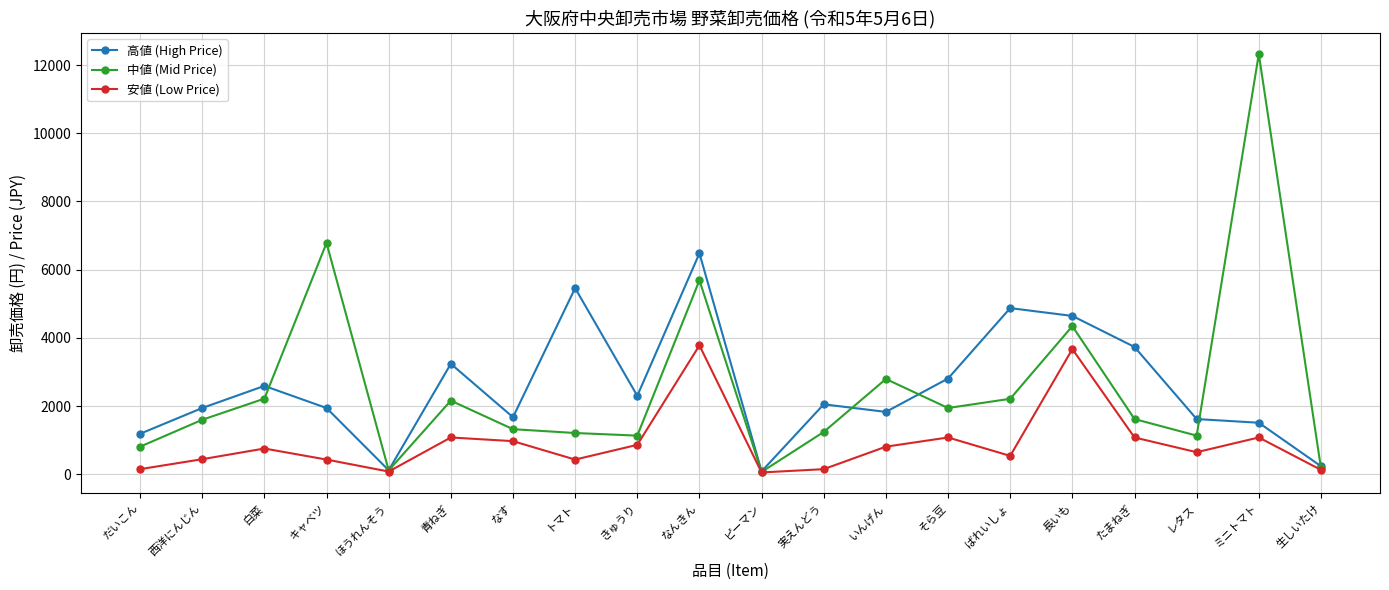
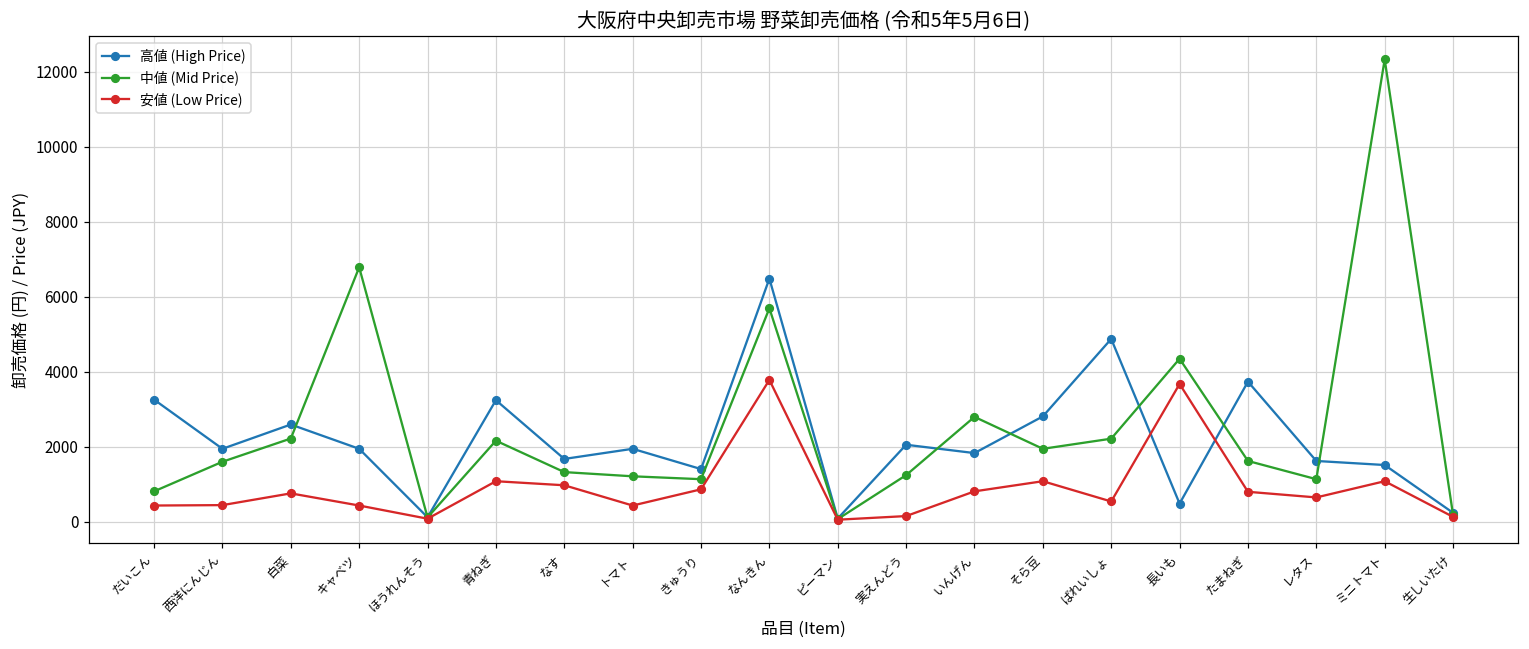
  {
    "高値 (High Price)": {
-     "だいこん": 1200,
+     "だいこん": 3300,
      "西洋にんじん": 1900,
      "白菜": 2600,
      "キャベツ": 1900,
      "青ねぎ": 3200,
      "なす": 1700,
-     "トマト": 5500,
-     "きゅうり": 2300,
+     "トマト": 1900,
+     "きゅうり": 1400,
      "なんきん": 6500,
      "実えんどう": 2100,
      "いんげん": 1800,
      "そら豆": 2800,
      "ばれいしょ": 4900,
-     "長いも": 4600,
+     "長いも": 500,
      "たまねぎ": 3700,
      "レタス": 1600,
      "ミニトマト": 1500
    },
    "中値 (Mid Price)": {
      "だいこん": 800,
      "西洋にんじん": 1600,
      "白菜": 2200,
      "キャベツ": 6800,
      "青ねぎ": 2200,
      "なす": 1300,
      "トマト": 1200,
      "きゅうり": 1100,
      "なんきん": 5700,
      "実えんどう": 1200,
      "いんげん": 2800,
      "そら豆": 1900,
      "ばれいしょ": 2200,
      "長いも": 4300,
      "たまねぎ": 1600,
      "レタス": 1100,
      "ミニトマト": 12300
    },
    "安値 (Low Price)": {
-     "だいこん": 200,
+     "だいこん": 400,
      "西洋にんじん": 400,
      "白菜": 800,
      "キャベツ": 400,
      "青ねぎ": 1100,
      "なす": 1000,
      "トマト": 400,
      "きゅうり": 900,
      "なんきん": 3800,
      "実えんどう": 200,
      "いんげん": 800,
      "そら豆": 1100,
      "ばれいしょ": 500,
      "長いも": 3700,
-     "たまねぎ": 1100,
+     "たまねぎ": 800,
      "レタス": 600,
      "ミニトマト": 1100
    }
  }
